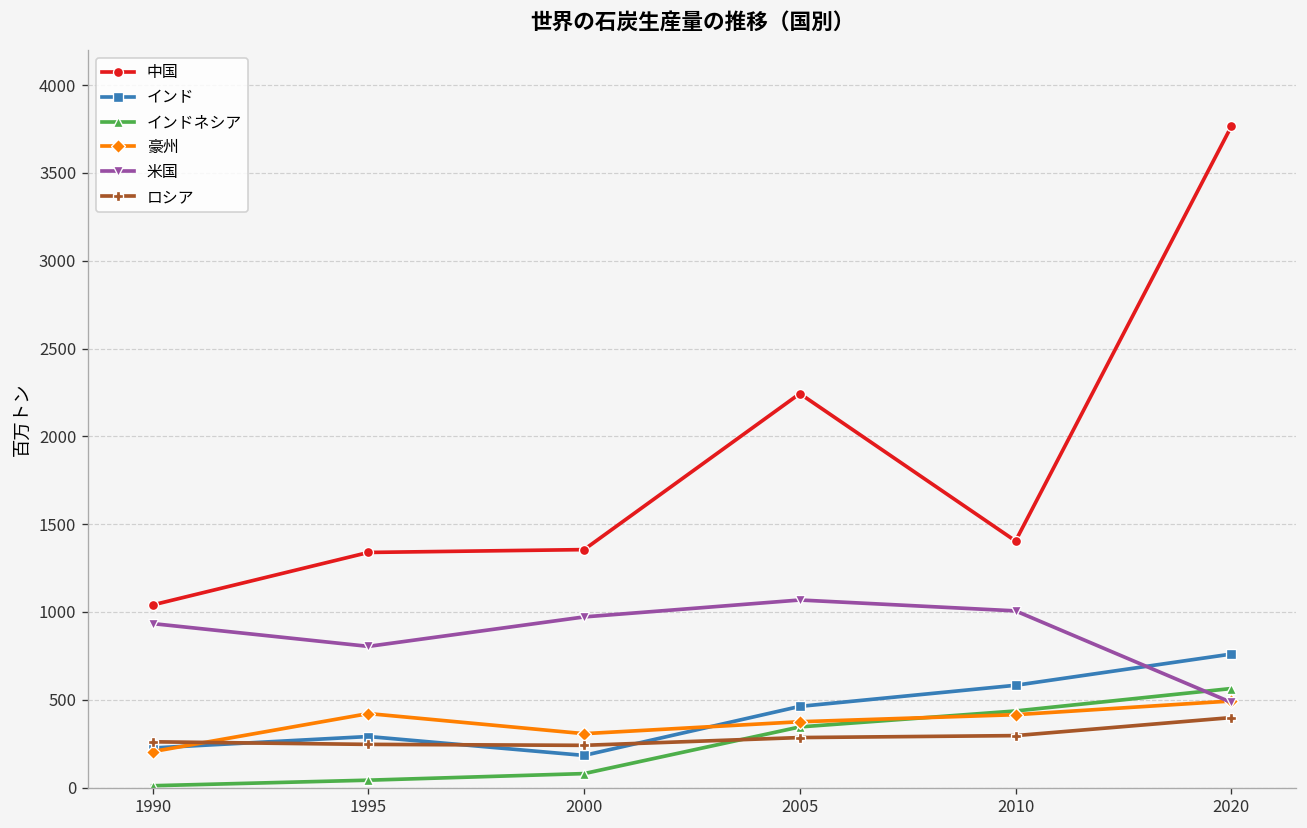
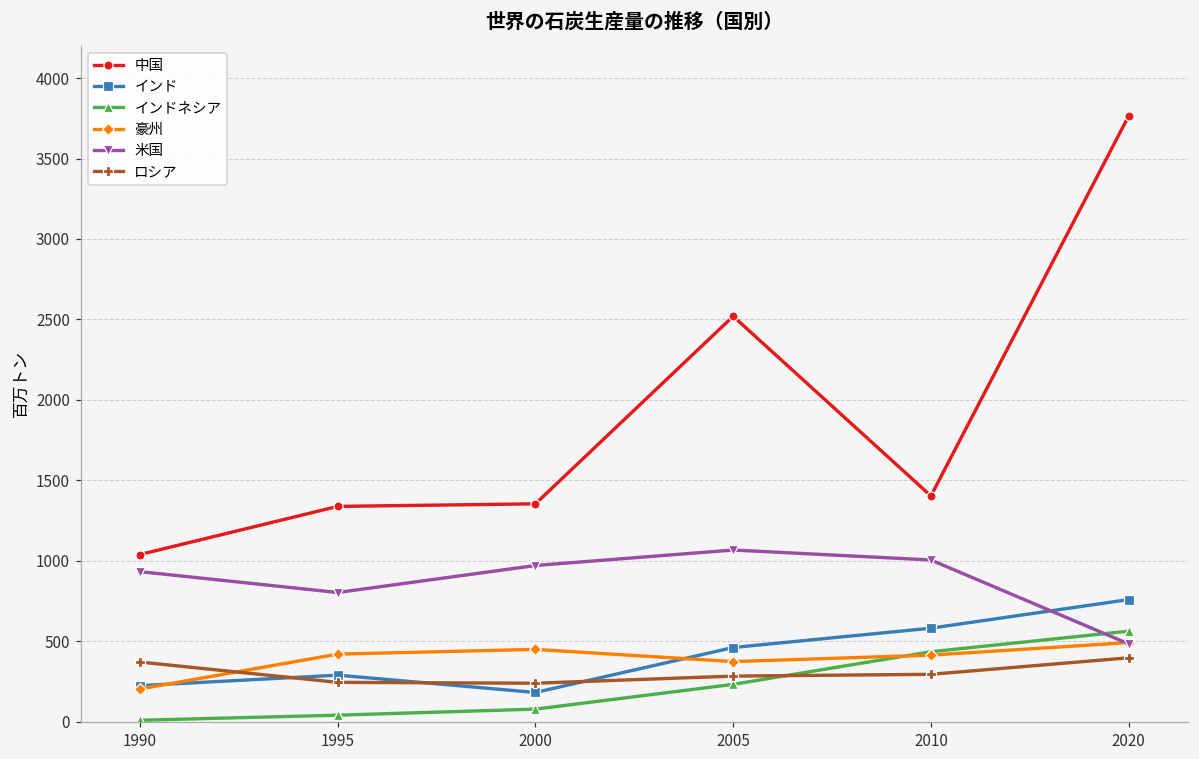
  {
    "中国": {
      "1990": 1040,
      "1995": 1340,
      "2000": 1350,
-     "2005": 2240,
+     "2005": 2520,
      "2010": 1400,
      "2020": 3760
    },
    "インド": {
      "1990": 230,
      "1995": 290,
      "2000": 180,
      "2005": 460,
      "2010": 580,
      "2020": 760
    },
    "インドネシア": {
      "1990": 10,
      "1995": 40,
      "2000": 80,
-     "2005": 350,
+     "2005": 230,
      "2010": 440,
      "2020": 560
    },
    "豪州": {
      "1990": 200,
      "1995": 420,
-     "2000": 310,
+     "2000": 450,
      "2005": 370,
      "2010": 410
    },
    "米国": {
      "1990": 930,
      "1995": 800,
      "2000": 970,
      "2005": 1070,
      "2010": 1010
    },
    "ロシア": {
-     "1990": 260,
+     "1990": 370,
      "1995": 250,
      "2000": 240,
      "2005": 280,
      "2010": 300,
      "2020": 400
    }
  }
